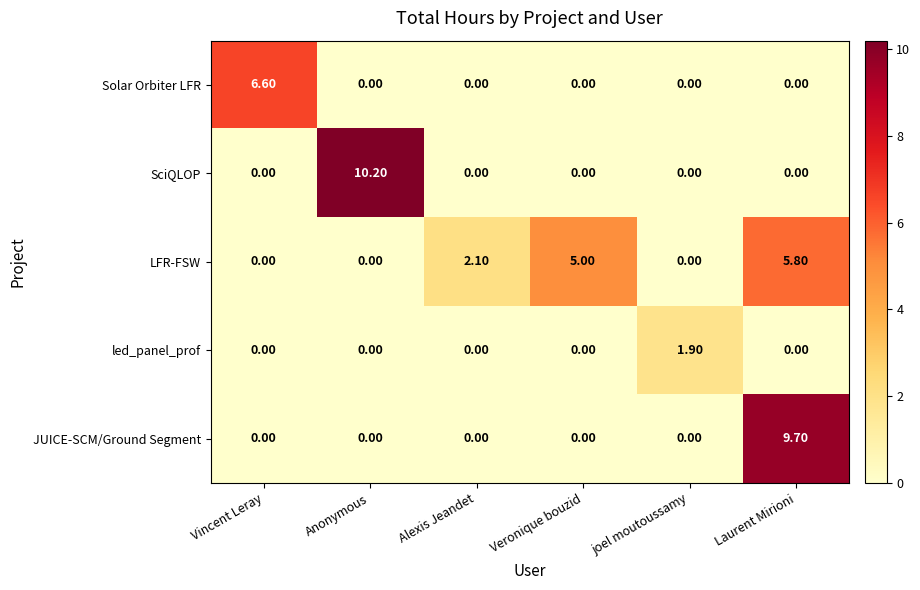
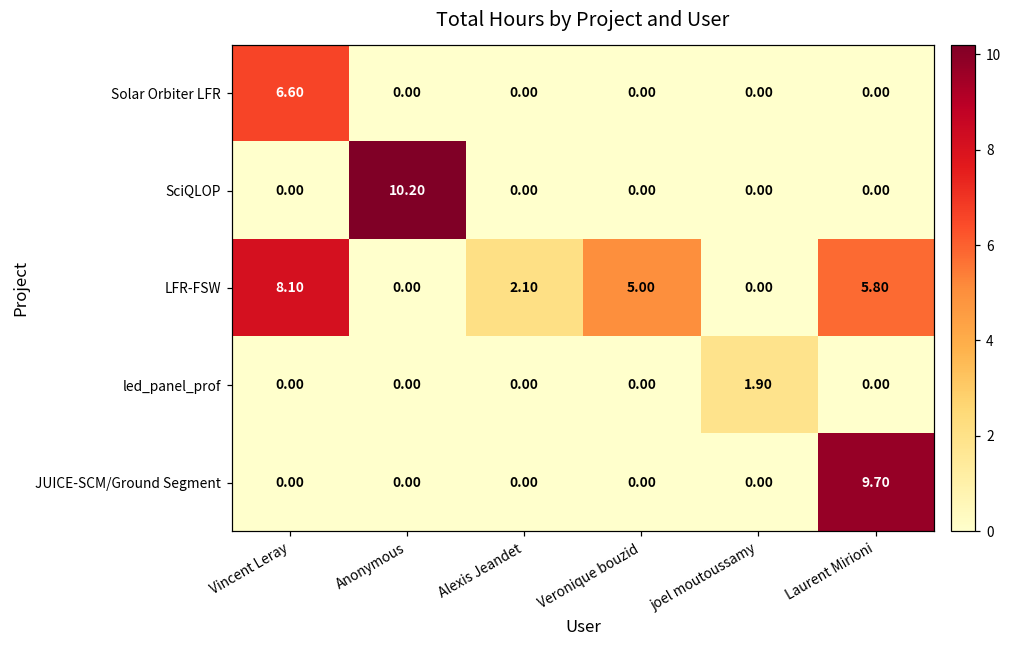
  {
    "Solar Orbiter LFR": {
      "Vincent Leray": 6.60,
      "Anonymous": 0.00,
      "Alexis Jeandet": 0.00,
      "Veronique bouzid": 0.00,
      "joel moutoussamy": 0.00,
      "Laurent Mirioni": 0.00
    },
    "SciQLOP": {
      "Vincent Leray": 0.00,
      "Anonymous": 10.20,
      "Alexis Jeandet": 0.00,
      "Veronique bouzid": 0.00,
      "joel moutoussamy": 0.00,
      "Laurent Mirioni": 0.00
    },
    "LFR-FSW": {
-     "Vincent Leray": 0.00,
+     "Vincent Leray": 8.10,
      "Anonymous": 0.00,
      "Alexis Jeandet": 2.10,
      "Veronique bouzid": 5.00,
      "joel moutoussamy": 0.00,
      "Laurent Mirioni": 5.80
    },
    "led_panel_prof": {
      "Vincent Leray": 0.00,
      "Anonymous": 0.00,
      "Alexis Jeandet": 0.00,
      "Veronique bouzid": 0.00,
      "joel moutoussamy": 1.90,
      "Laurent Mirioni": 0.00
    },
    "JUICE-SCM/Ground Segment": {
      "Vincent Leray": 0.00,
      "Anonymous": 0.00,
      "Alexis Jeandet": 0.00,
      "Veronique bouzid": 0.00,
      "joel moutoussamy": 0.00,
      "Laurent Mirioni": 9.70
    }
  }
